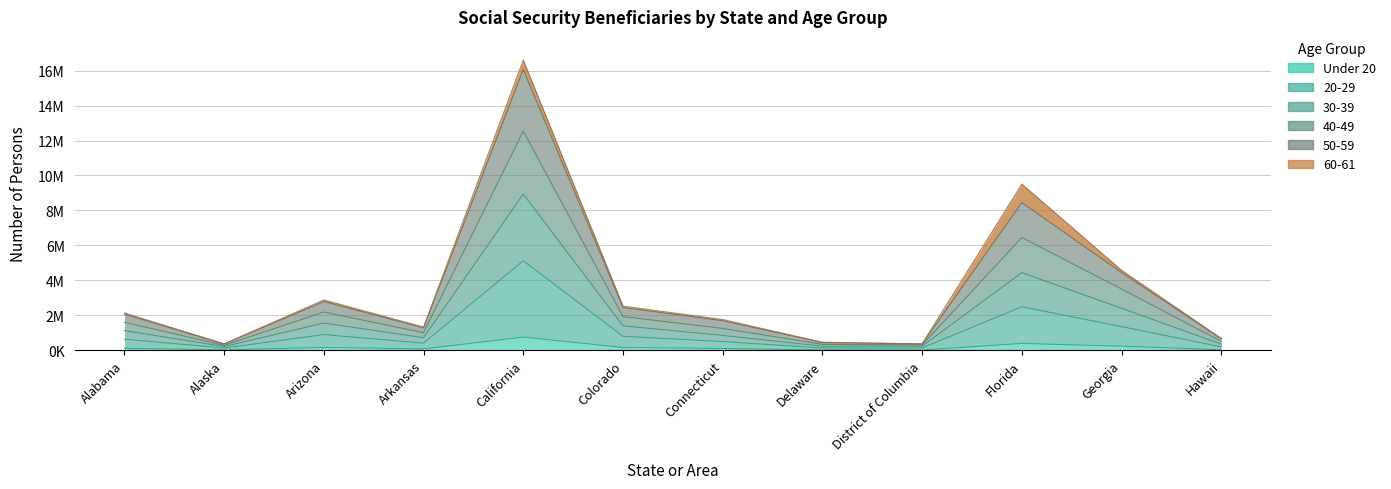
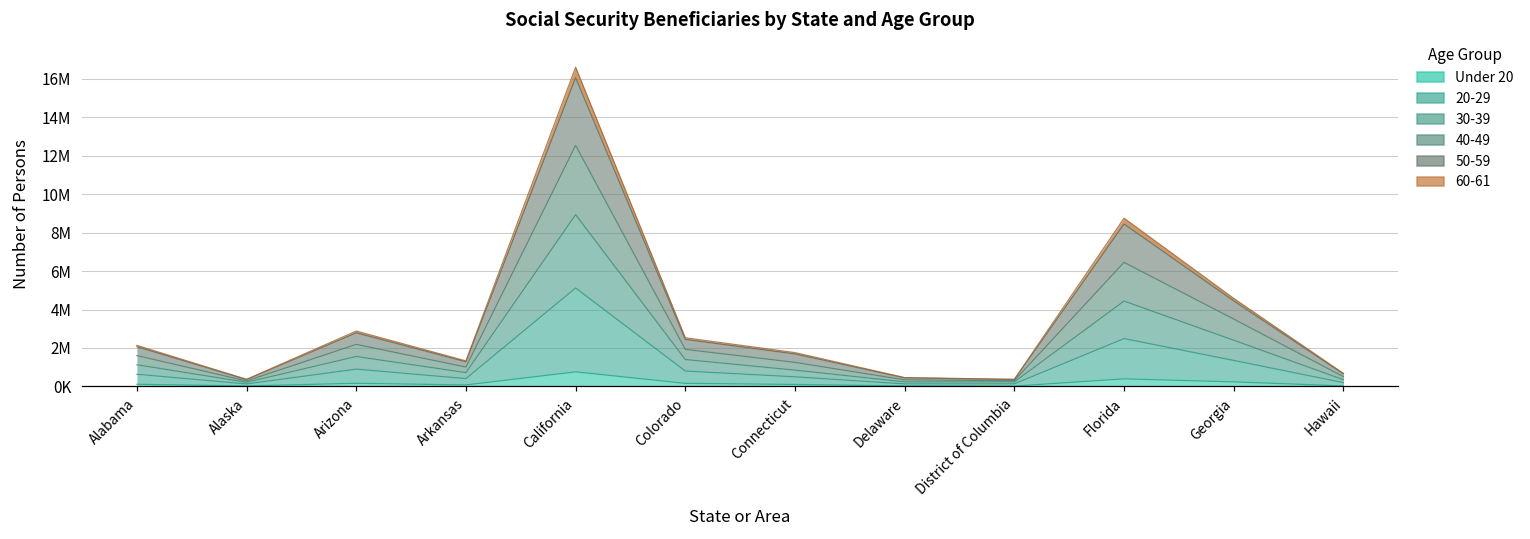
  {
    "60-61": {
      "California": 500000,
-     "Florida": 1100000
+     "Florida": 300000
    }
  }
